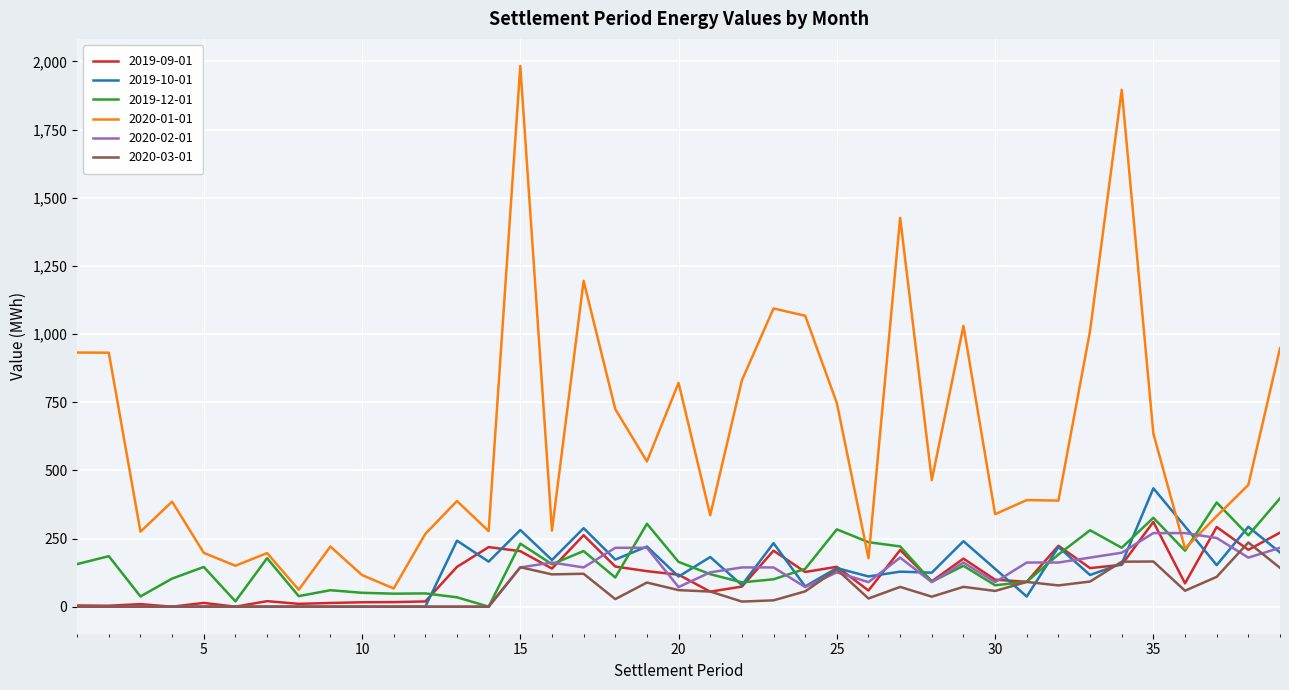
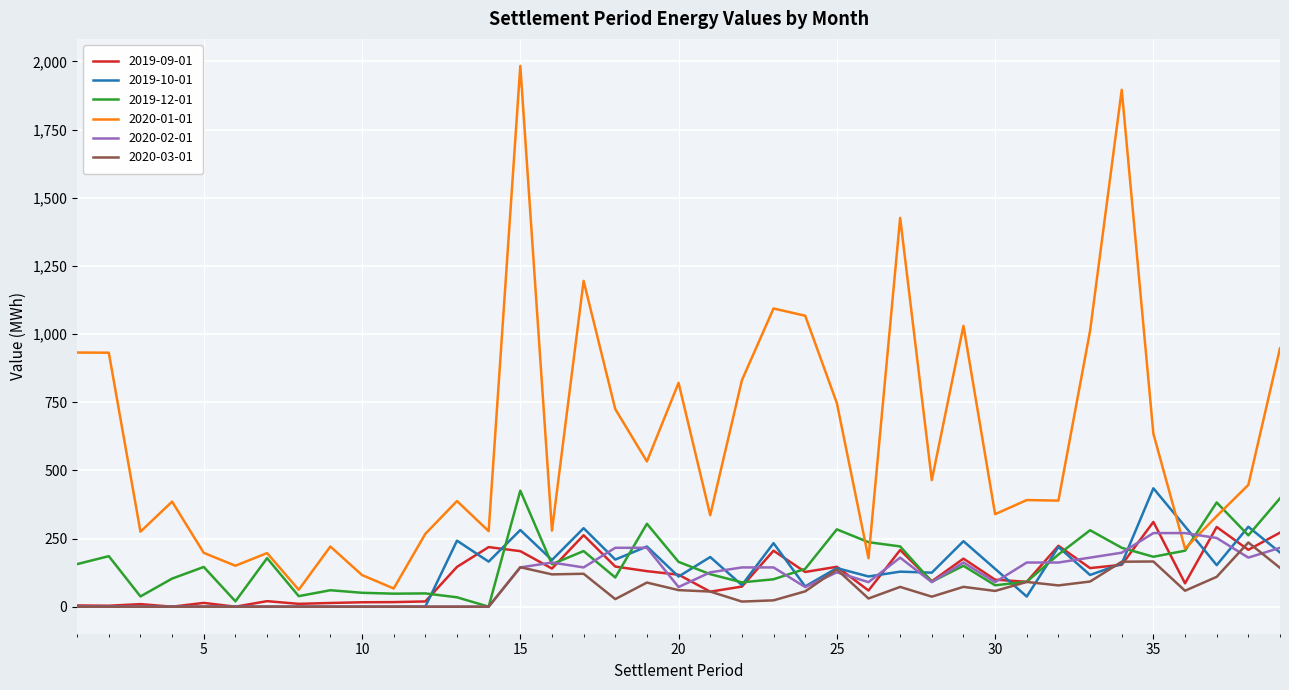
  {
    "2019-09-01": {
      "5": "10",
      "10": "20",
      "15": "200",
      "35": "310"
    },
    "2019-10-01": {
      "15": "280",
      "30": "140",
      "35": "430"
    },
    "2019-12-01": {
      "5": "150",
      "10": "50",
-     "15": "230",
+     "15": "430",
      "20": "160",
      "25": "280",
      "30": "80",
-     "35": "330"
+     "35": "180"
    },
    "2020-01-01": {
      "5": "200",
      "10": "120",
      "15": "1,980",
      "20": "820",
      "25": "750",
      "30": "340",
      "35": "630"
    },
    "2020-02-01": {
      "20": "70",
      "25": "130",
      "35": "270"
    },
    "2020-03-01": {
      "20": "60",
      "30": "60",
      "35": "170"
    }
  }
